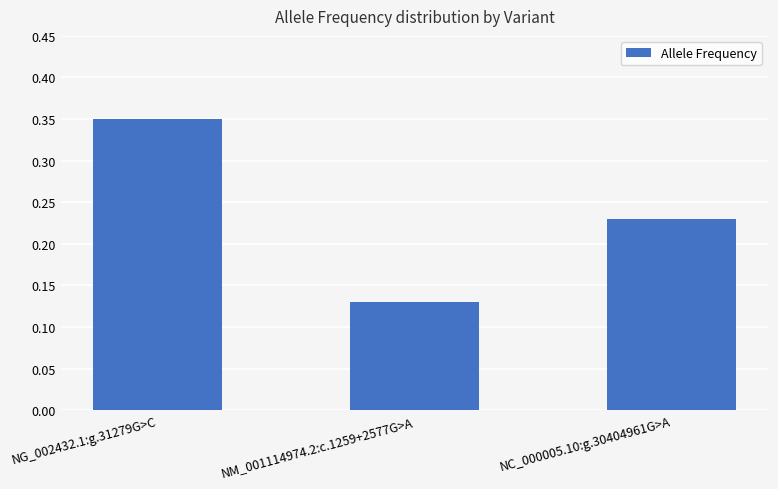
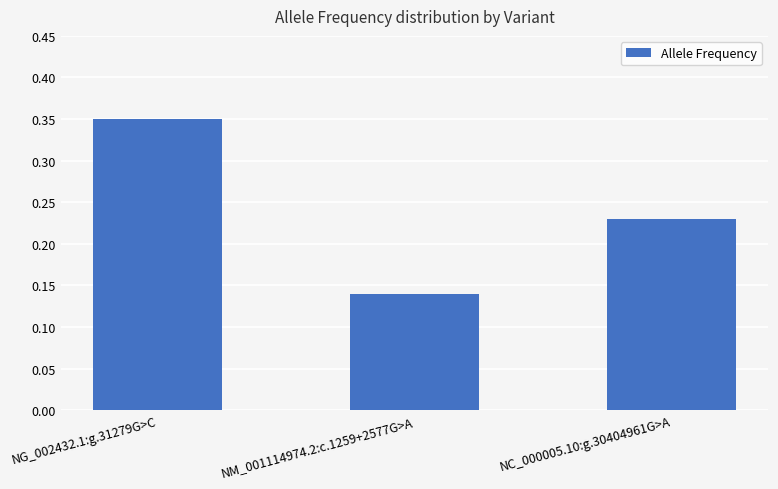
  {
    "NG_002432.1:g.31279G>C": 0.35,
-   "NM_001114974.2:c.1259+2577G>A": 0.13,
+   "NM_001114974.2:c.1259+2577G>A": 0.14,
    "NC_000005.10:g.30404961G>A": 0.23
  }
